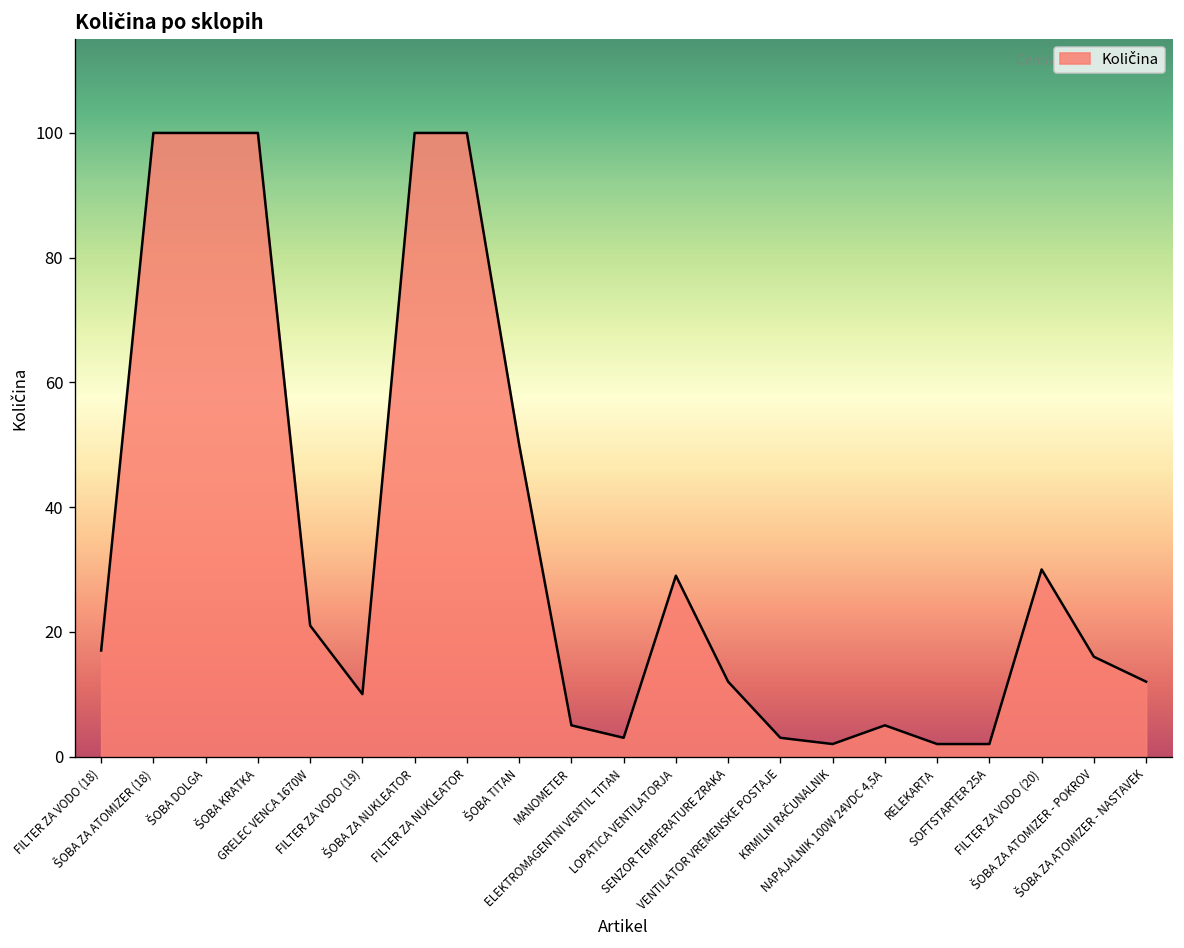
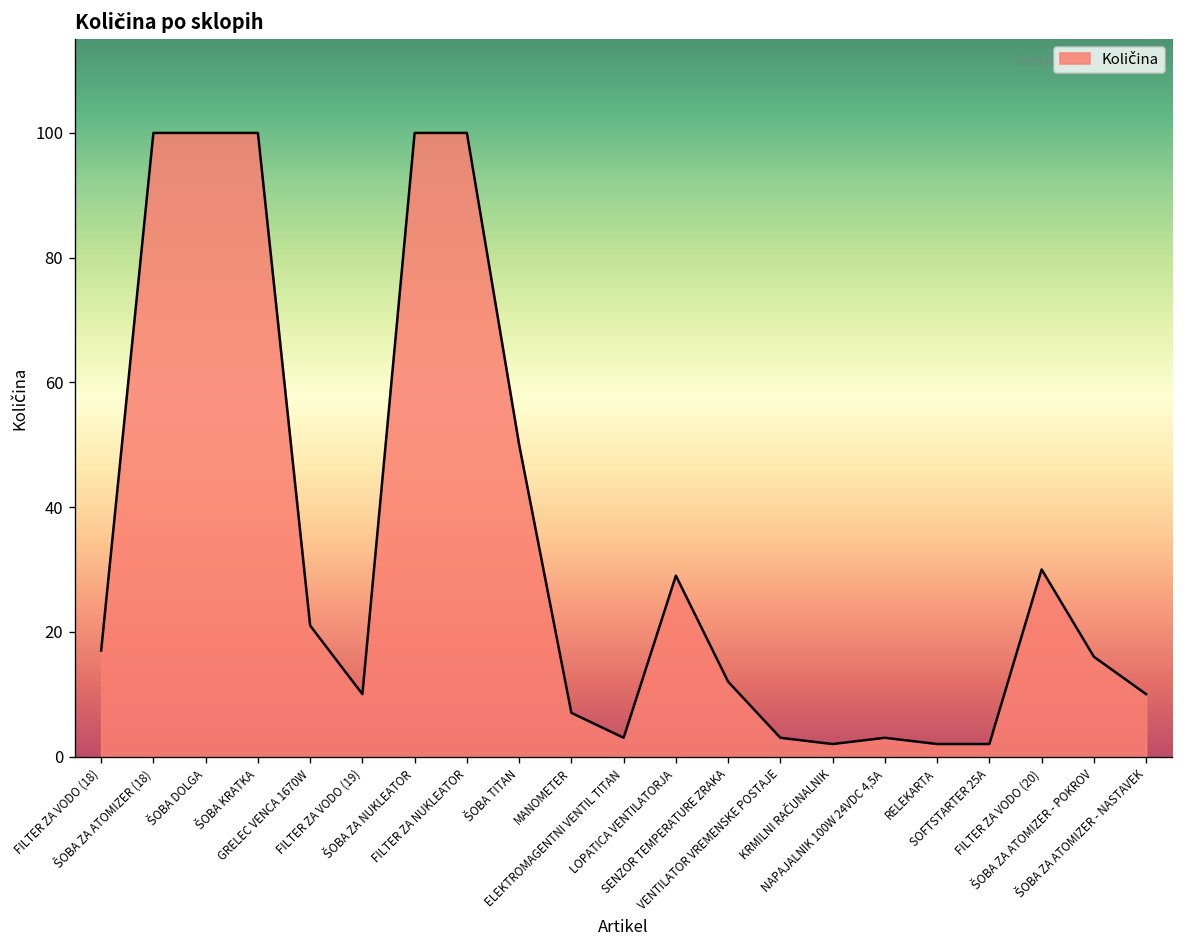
  {
    "FILTER ZA VODO (18)": 17,
    "ŠOBA ZA ATOMIZER (18)": 100,
    "ŠOBA DOLGA": 100,
    "ŠOBA KRATKA": 100,
    "GRELEC VENCA 1670W": 21,
    "FILTER ZA VODO (19)": 10,
    "ŠOBA ZA NUKLEATOR": 100,
    "FILTER ZA NUKLEATOR": 100,
    "ŠOBA TITAN": 50,
-   "MANOMETER": 5,
+   "MANOMETER": 7,
    "ELEKTROMAGENTNI VENTIL TITAN": 3,
    "LOPATICA VENTILATORJA": 29,
    "SENZOR TEMPERATURE ZRAKA": 12,
    "VENTILATOR VREMENSKE POSTAJE": 3,
    "KRMILNI RAČUNALNIK": 2,
-   "NAPAJALNIK 100W 24VDC 4,5A": 5,
+   "NAPAJALNIK 100W 24VDC 4,5A": 3,
    "RELEKARTA": 2,
    "SOFTSTARTER 25A": 2,
    "FILTER ZA VODO (20)": 30,
    "ŠOBA ZA ATOMIZER - POKROV": 16,
-   "ŠOBA ZA ATOMIZER - NASTAVEK": 12
+   "ŠOBA ZA ATOMIZER - NASTAVEK": 10
  }
